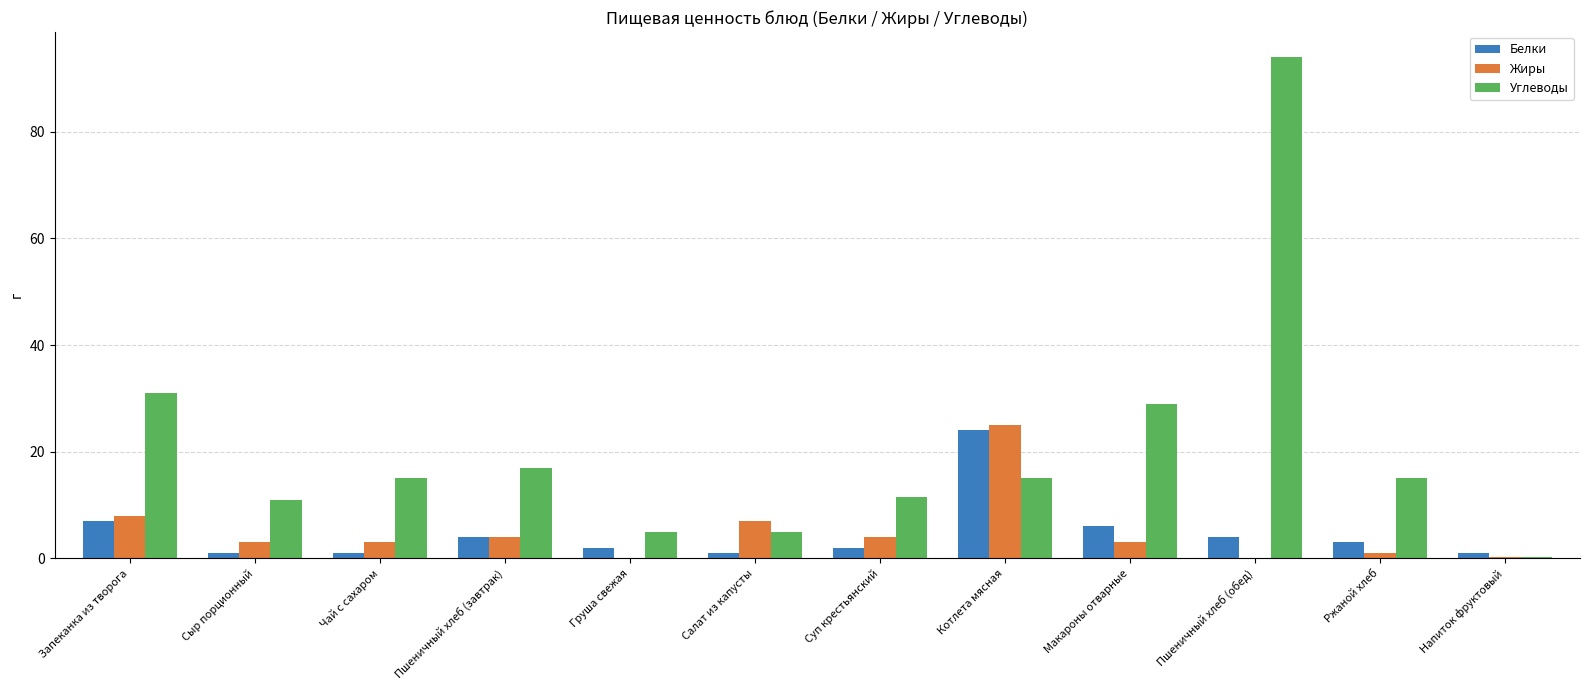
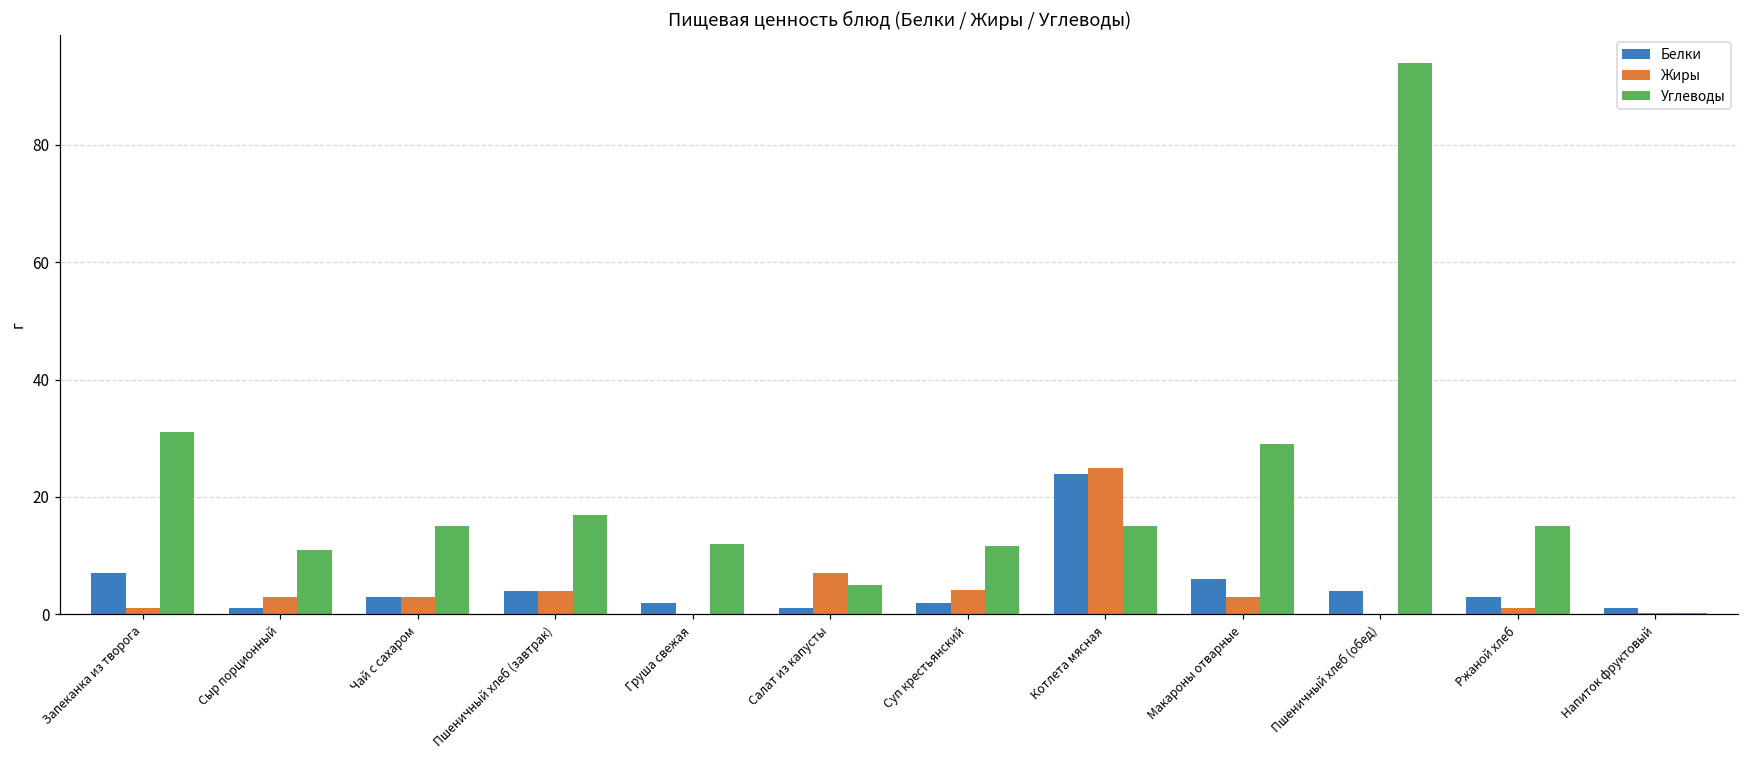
  {
    "Белки": {
      "Запеканка из творога": 7,
      "Сыр порционный": 1,
-     "Чай с сахаром": 1,
+     "Чай с сахаром": 3,
      "Пшеничный хлеб (завтрак)": 4,
      "Груша свежая": 2,
      "Салат из капусты": 1,
      "Суп крестьянский": 2,
      "Котлета мясная": 24,
      "Макароны отварные": 6,
      "Пшеничный хлеб (обед)": 4,
      "Ржаной хлеб": 3,
      "Напиток фруктовый": 1
    },
    "Жиры": {
-     "Запеканка из творога": 8,
+     "Запеканка из творога": 1,
      "Сыр порционный": 3,
      "Чай с сахаром": 3,
      "Пшеничный хлеб (завтрак)": 4,
      "Груша свежая": 0,
      "Салат из капусты": 7,
      "Суп крестьянский": 4,
      "Котлета мясная": 25,
      "Макароны отварные": 3,
      "Пшеничный хлеб (обед)": 0,
      "Ржаной хлеб": 1
    },
    "Углеводы": {
      "Запеканка из творога": 31,
      "Сыр порционный": 11,
      "Чай с сахаром": 15,
      "Пшеничный хлеб (завтрак)": 17,
-     "Груша свежая": 5,
+     "Груша свежая": 12,
      "Салат из капусты": 5,
      "Суп крестьянский": 12,
      "Котлета мясная": 15,
      "Макароны отварные": 29,
      "Пшеничный хлеб (обед)": 94,
      "Ржаной хлеб": 15
    }
  }
